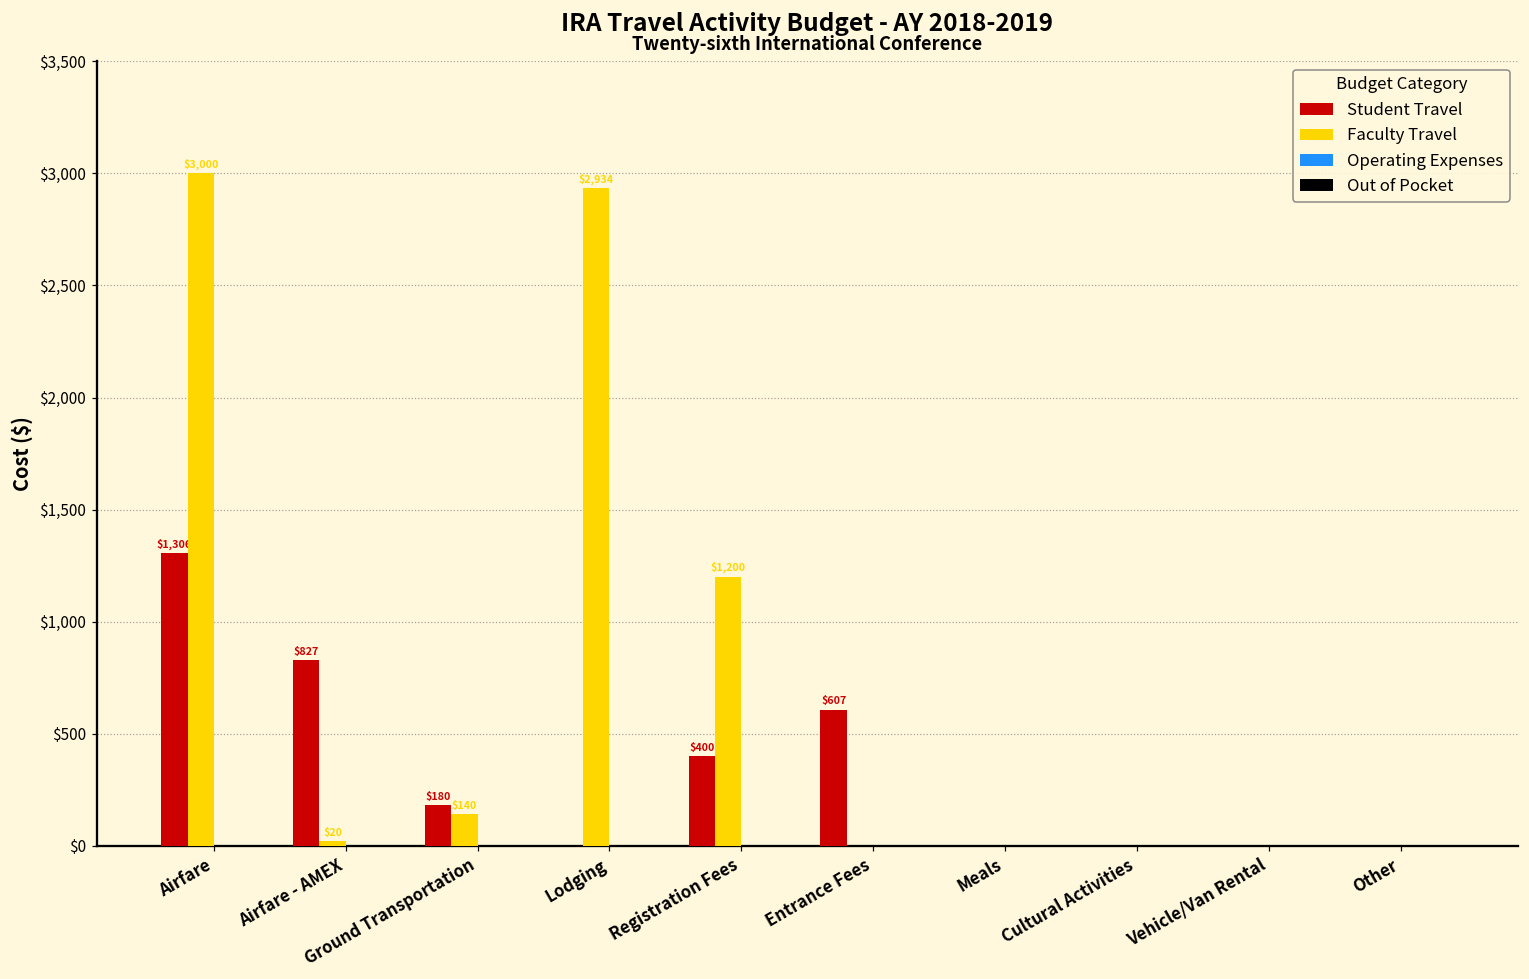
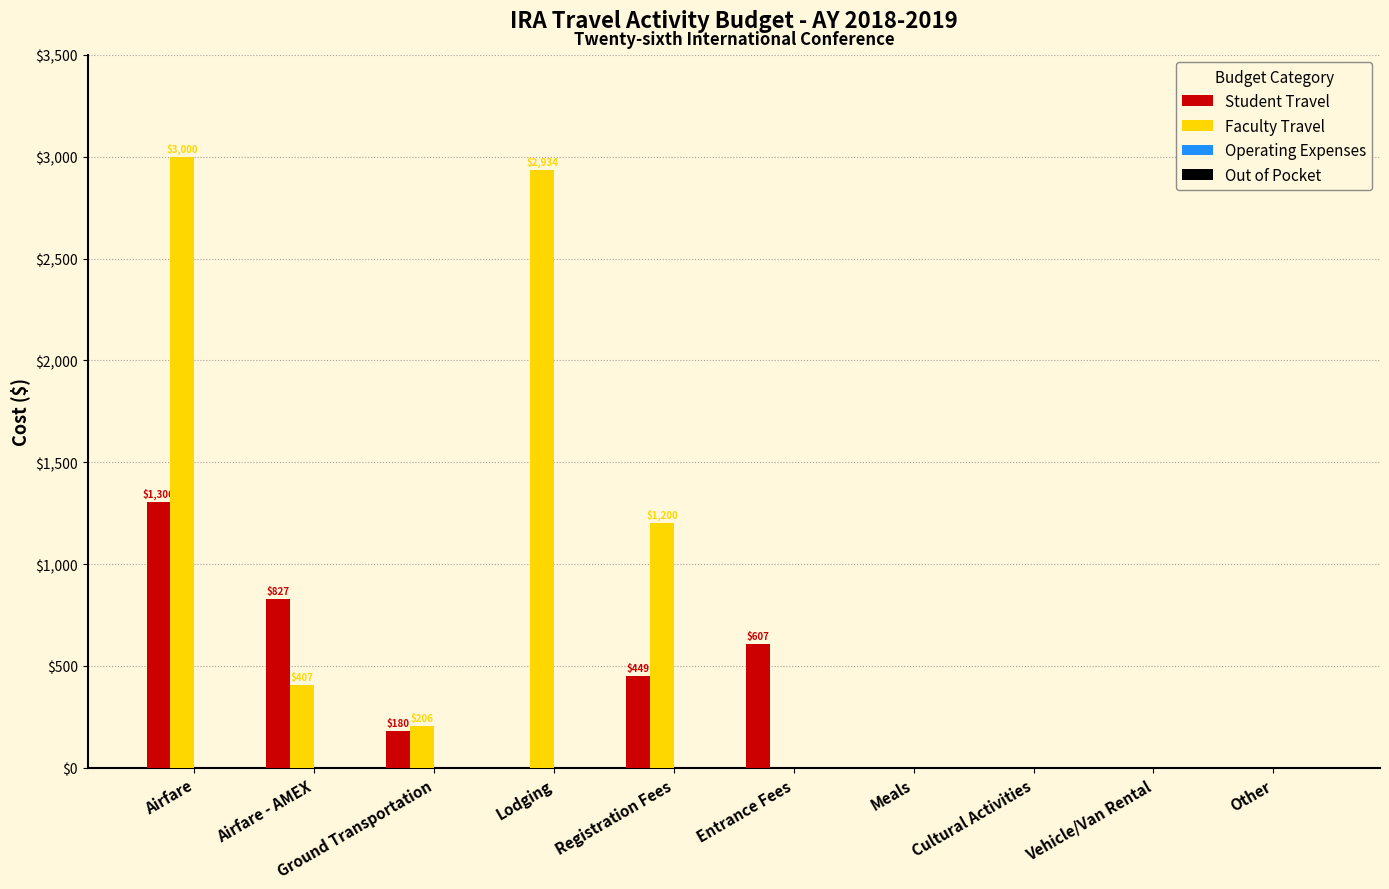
  {
    "Student Travel": {
      "Airfare": "$1,306",
      "Airfare - AMEX": "$827",
      "Ground Transportation": "$180",
-     "Registration Fees": "$400",
+     "Registration Fees": "$449",
      "Entrance Fees": "$607"
    },
    "Faculty Travel": {
      "Airfare": "$3,000",
-     "Airfare - AMEX": "$20",
-     "Ground Transportation": "$140",
+     "Airfare - AMEX": "$407",
+     "Ground Transportation": "$206",
      "Lodging": "$2,934",
      "Registration Fees": "$1,200"
    },
    "Operating Expenses": {
      "Airfare": "$0",
      "Airfare - AMEX": "$0",
      "Ground Transportation": "$0",
      "Lodging": "$0",
      "Registration Fees": "$0",
      "Entrance Fees": "$0",
      "Meals": "$0",
      "Cultural Activities": "$0",
      "Vehicle/Van Rental": "$0",
      "Other": "$0"
    },
    "Out of Pocket": {
      "Airfare": "$0",
      "Airfare - AMEX": "$0",
      "Ground Transportation": "$0",
      "Lodging": "$0",
      "Registration Fees": "$0",
      "Entrance Fees": "$0",
      "Meals": "$0",
      "Cultural Activities": "$0",
      "Vehicle/Van Rental": "$0",
      "Other": "$0"
    }
  }
